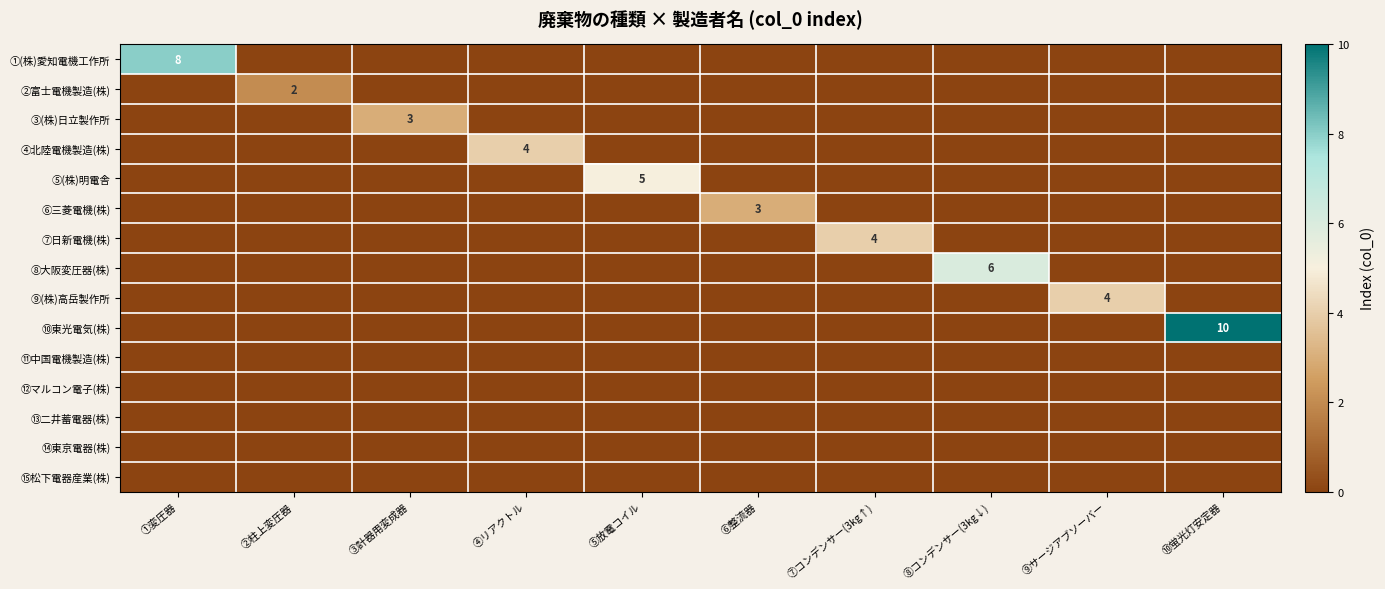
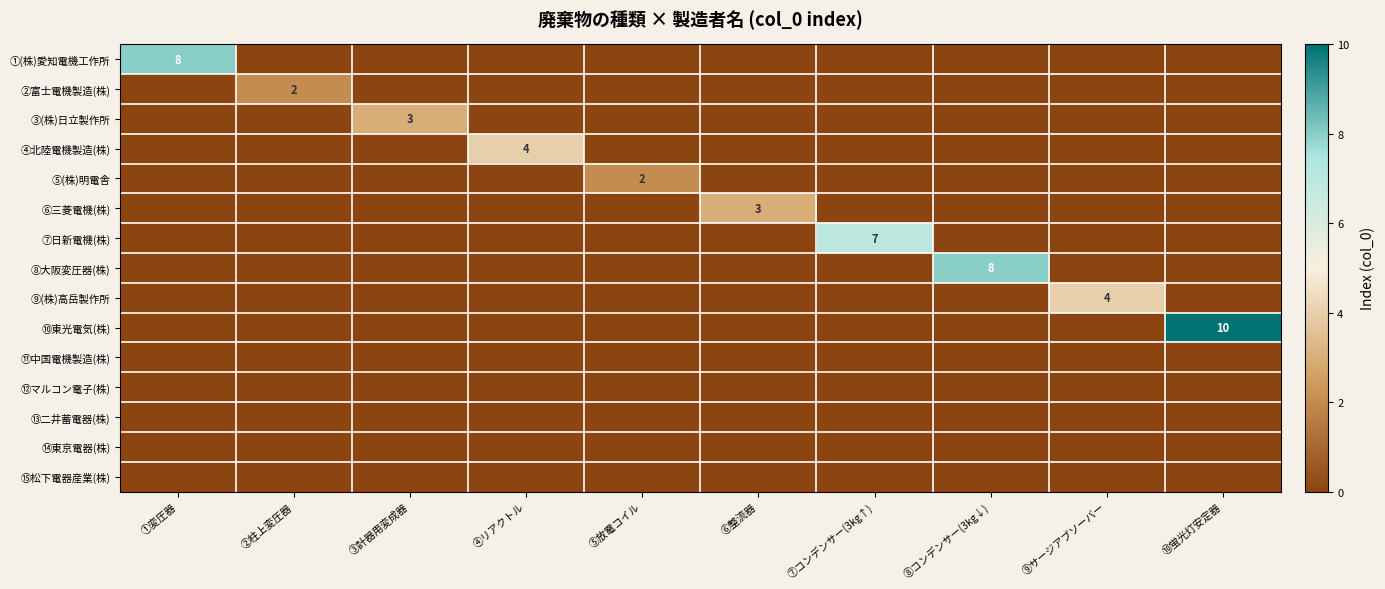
  {
    "①(株)愛知電機工作所": {
      "①変圧器": 8
    },
    "②富士電機製造(株)": {
      "②柱上変圧器": 2
    },
    "③(株)日立製作所": {
      "③計器用変成器": 3
    },
    "④北陸電機製造(株)": {
      "④リアクトル": 4
    },
    "⑤(株)明電舎": {
-     "⑤放電コイル": 5
+     "⑤放電コイル": 2
    },
    "⑥三菱電機(株)": {
      "⑥整流器": 3
    },
    "⑦日新電機(株)": {
-     "⑦コンデンサー(3kg↑)": 4
+     "⑦コンデンサー(3kg↑)": 7
    },
    "⑧大阪変圧器(株)": {
-     "⑧コンデンサー(3kg↓)": 6
+     "⑧コンデンサー(3kg↓)": 8
    },
    "⑨(株)高岳製作所": {
      "⑨サージアブソーバー": 4
    },
    "⑩東光電気(株)": {
      "⑩蛍光灯安定器": 10
    }
  }
